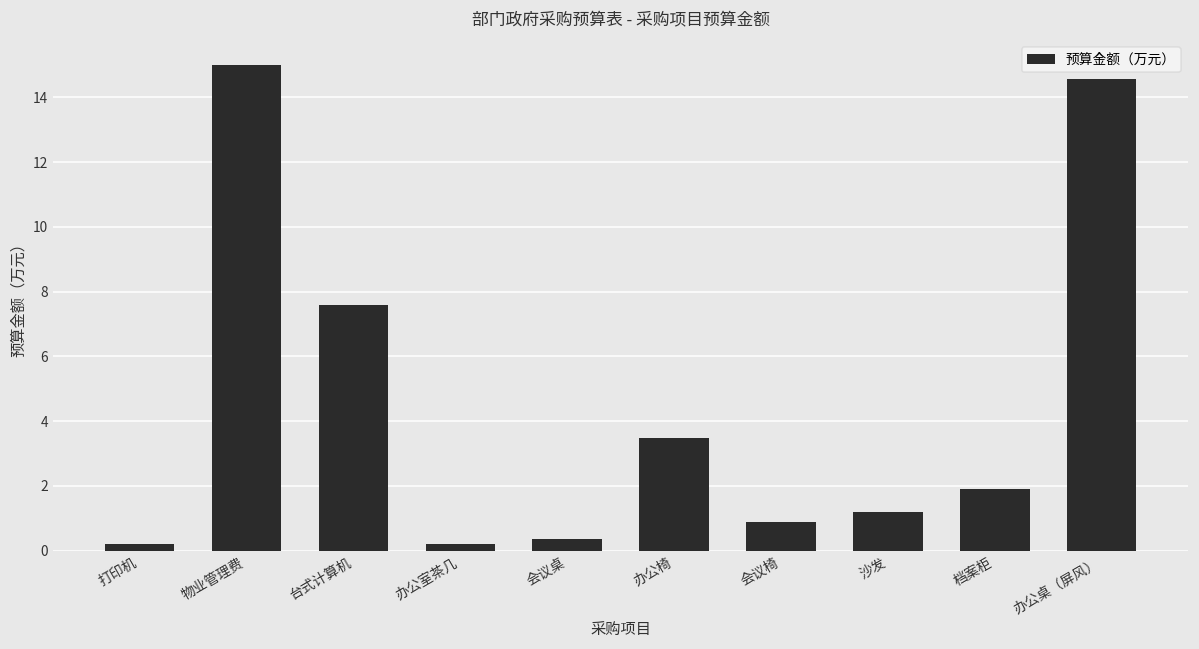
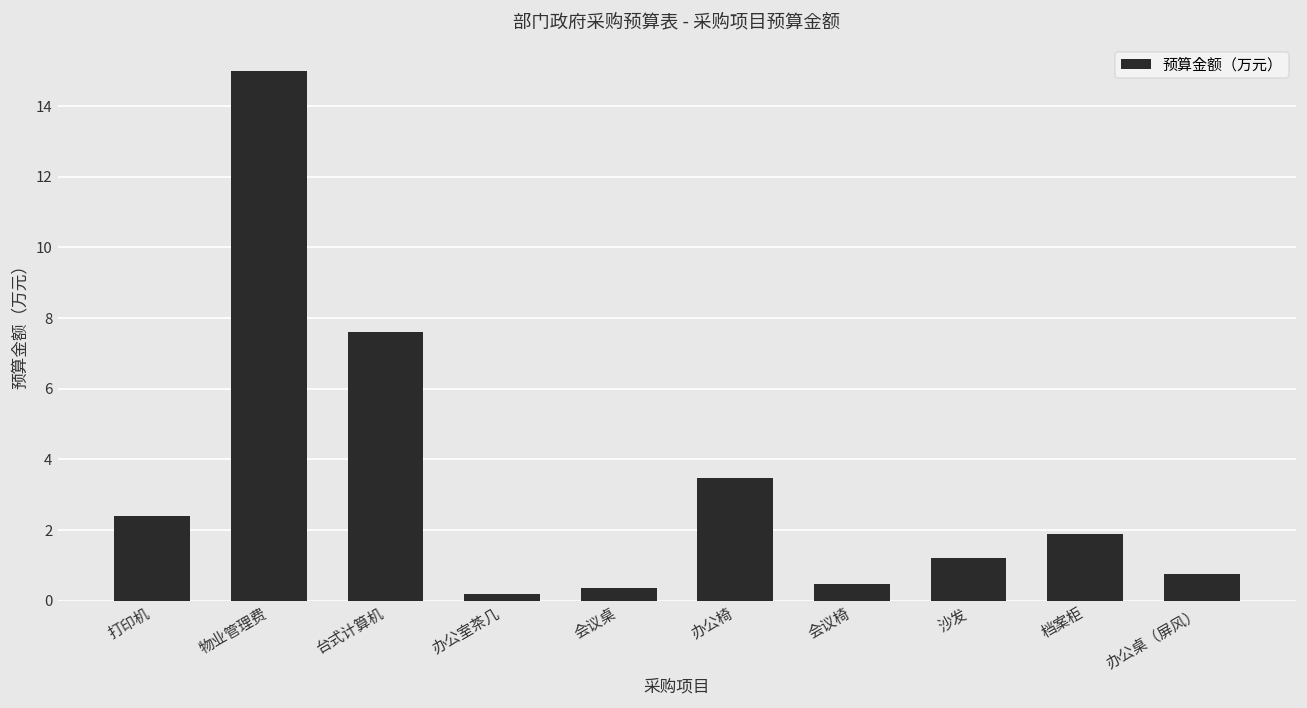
  {
-   "打印机": 0.2,
+   "打印机": 2.4,
    "物业管理费": 15.0,
    "台式计算机": 7.6,
    "办公室茶几": 0.2,
    "会议桌": 0.4,
    "办公椅": 3.5,
-   "会议椅": 0.9,
+   "会议椅": 0.5,
    "沙发": 1.2,
    "档案柜": 1.9,
-   "办公桌（屏风）": 14.6
+   "办公桌（屏风）": 0.8
  }
